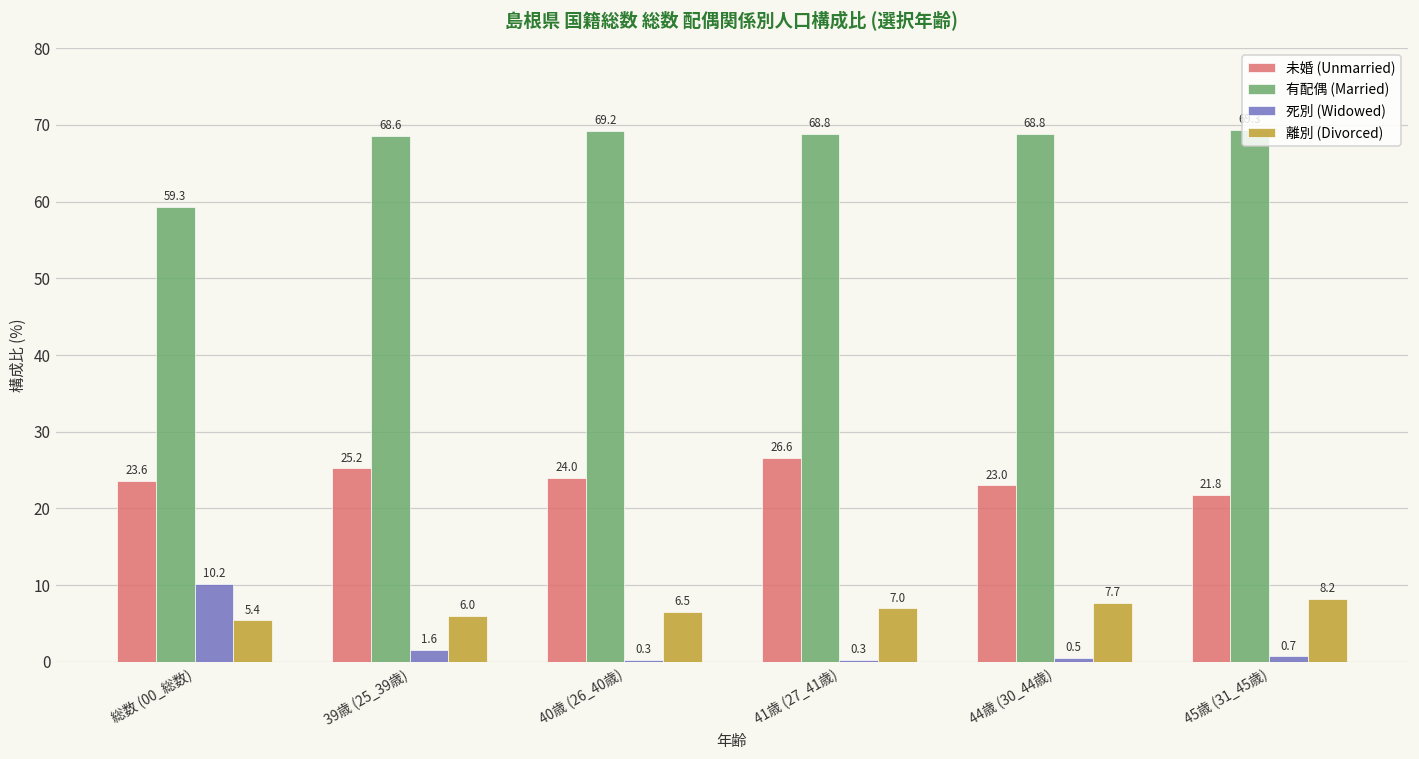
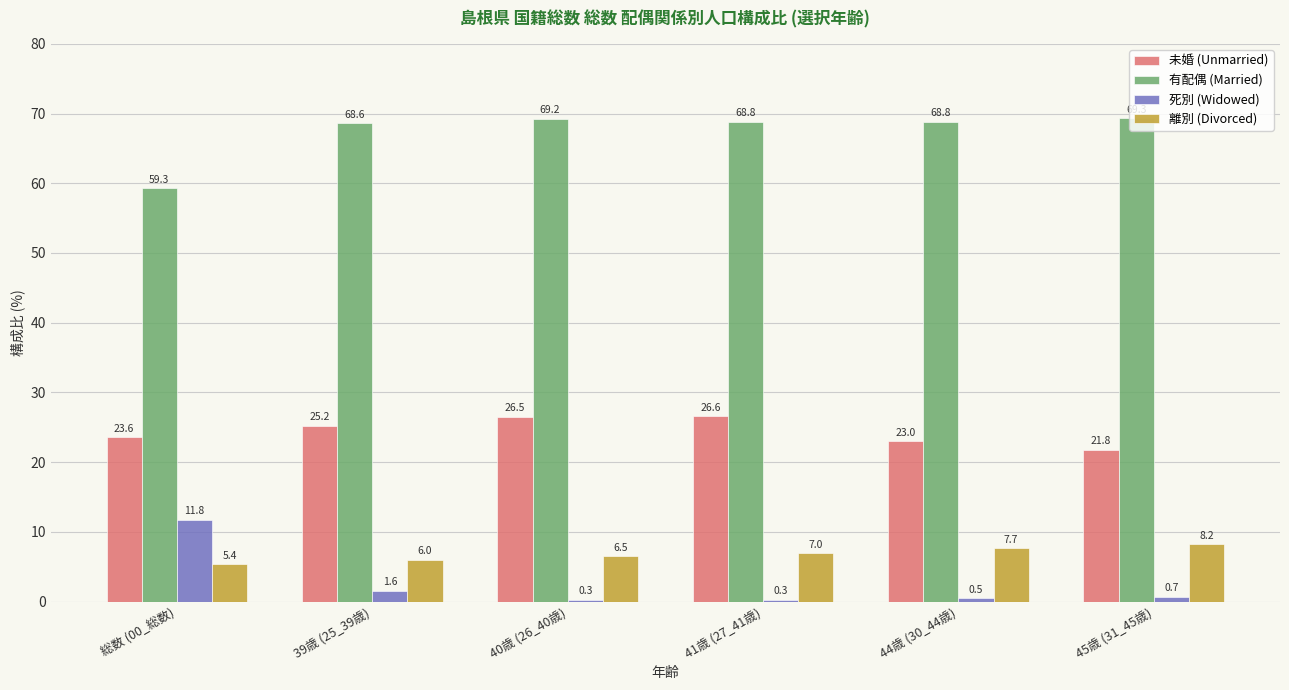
  {
    "未婚 (Unmarried)": {
      "総数 (00_総数)": 23.6,
      "39歳 (25_39歳)": 25.2,
-     "40歳 (26_40歳)": 24.0,
+     "40歳 (26_40歳)": 26.5,
      "41歳 (27_41歳)": 26.6,
      "44歳 (30_44歳)": 23.0,
      "45歳 (31_45歳)": 21.8
    },
    "有配偶 (Married)": {
      "総数 (00_総数)": 59.3,
      "39歳 (25_39歳)": 68.6,
      "40歳 (26_40歳)": 69.2,
      "41歳 (27_41歳)": 68.8,
      "44歳 (30_44歳)": 68.8
    },
    "死別 (Widowed)": {
-     "総数 (00_総数)": 10.2,
+     "総数 (00_総数)": 11.8,
      "39歳 (25_39歳)": 1.6,
      "40歳 (26_40歳)": 0.3,
      "41歳 (27_41歳)": 0.3,
      "44歳 (30_44歳)": 0.5,
      "45歳 (31_45歳)": 0.7
    },
    "離別 (Divorced)": {
      "総数 (00_総数)": 5.4,
      "39歳 (25_39歳)": 6.0,
      "40歳 (26_40歳)": 6.5,
      "41歳 (27_41歳)": 7.0,
      "44歳 (30_44歳)": 7.7,
      "45歳 (31_45歳)": 8.2
    }
  }
